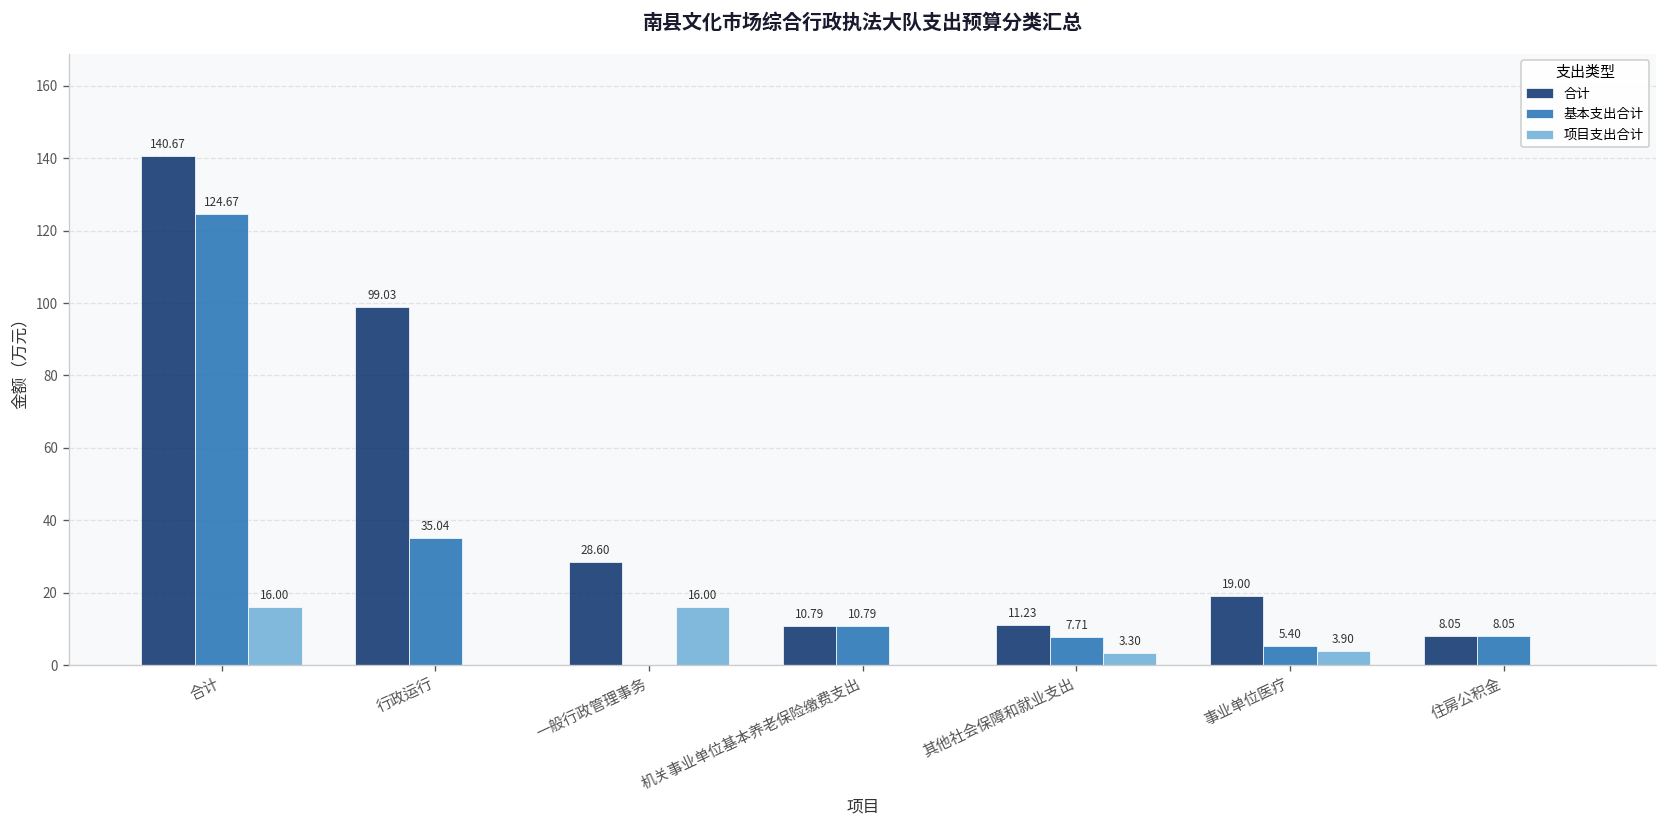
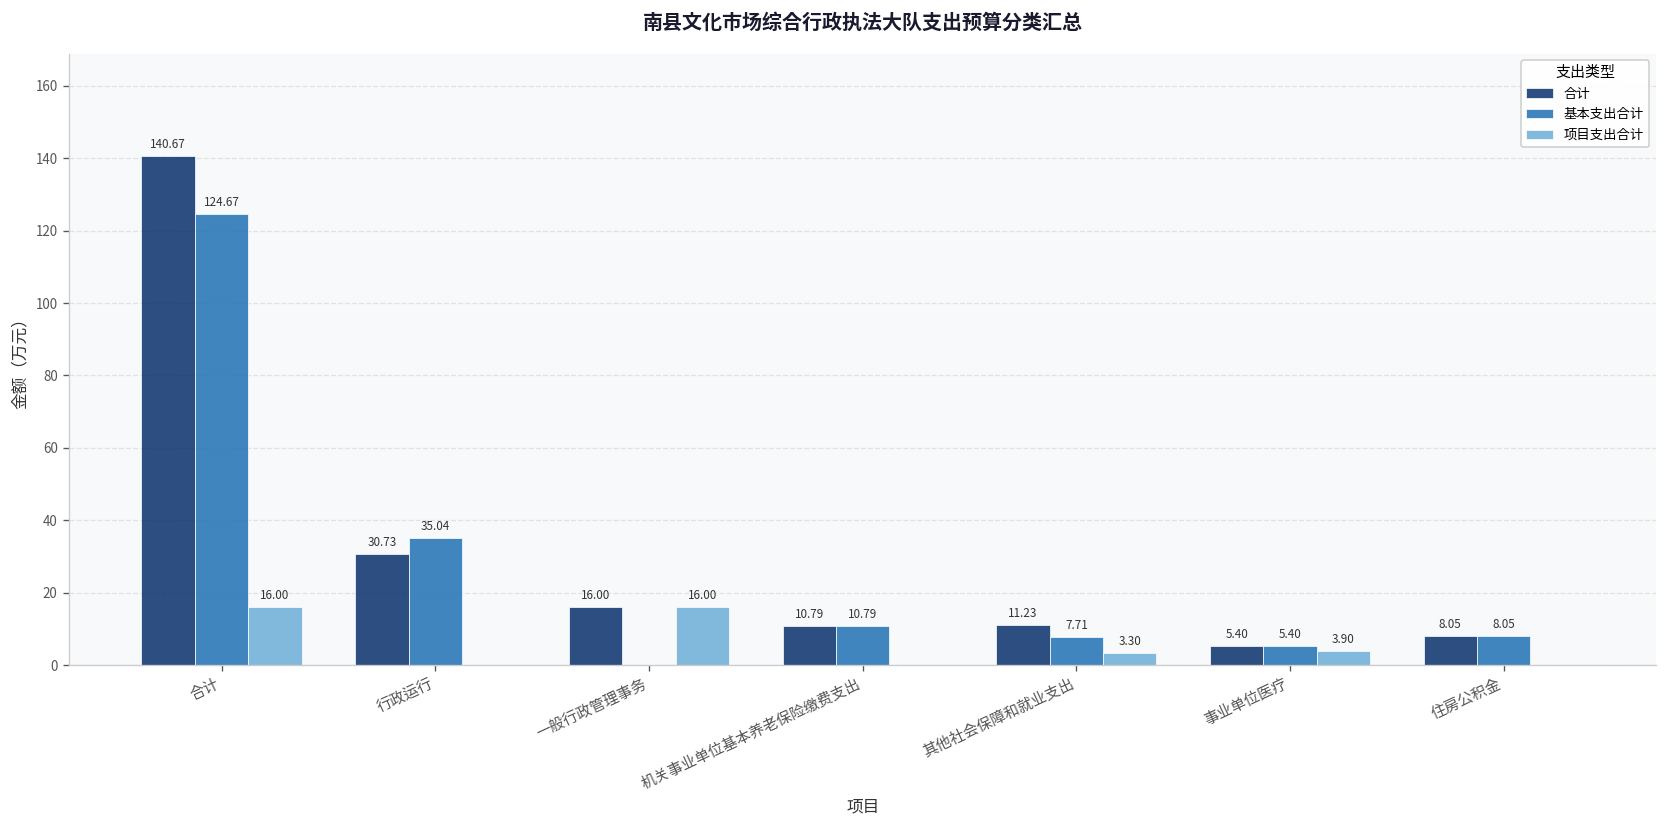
  {
    "合计": {
      "合计": 140.67,
-     "行政运行": 99.03,
-     "一般行政管理事务": 28.60,
+     "行政运行": 30.73,
+     "一般行政管理事务": 16.00,
      "机关事业单位基本养老保险缴费支出": 10.79,
      "其他社会保障和就业支出": 11.23,
-     "事业单位医疗": 19.00,
+     "事业单位医疗": 5.40,
      "住房公积金": 8.05
    },
    "基本支出合计": {
      "合计": 124.67,
      "行政运行": 35.04,
      "机关事业单位基本养老保险缴费支出": 10.79,
      "其他社会保障和就业支出": 7.71,
      "事业单位医疗": 5.40,
      "住房公积金": 8.05
    },
    "项目支出合计": {
      "合计": 16.00,
      "一般行政管理事务": 16.00,
      "其他社会保障和就业支出": 3.30,
      "事业单位医疗": 3.90
    }
  }
